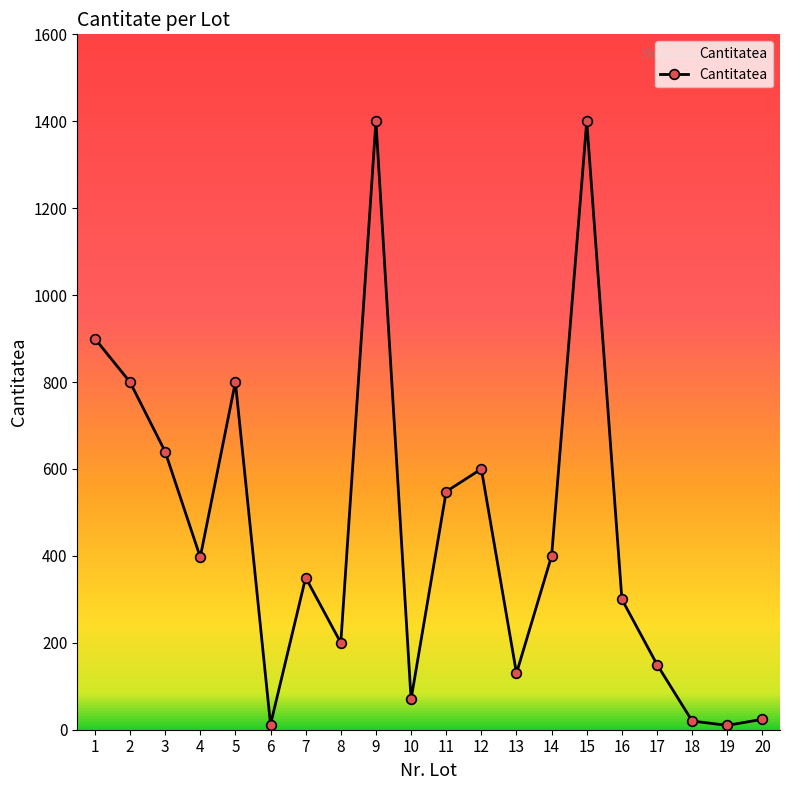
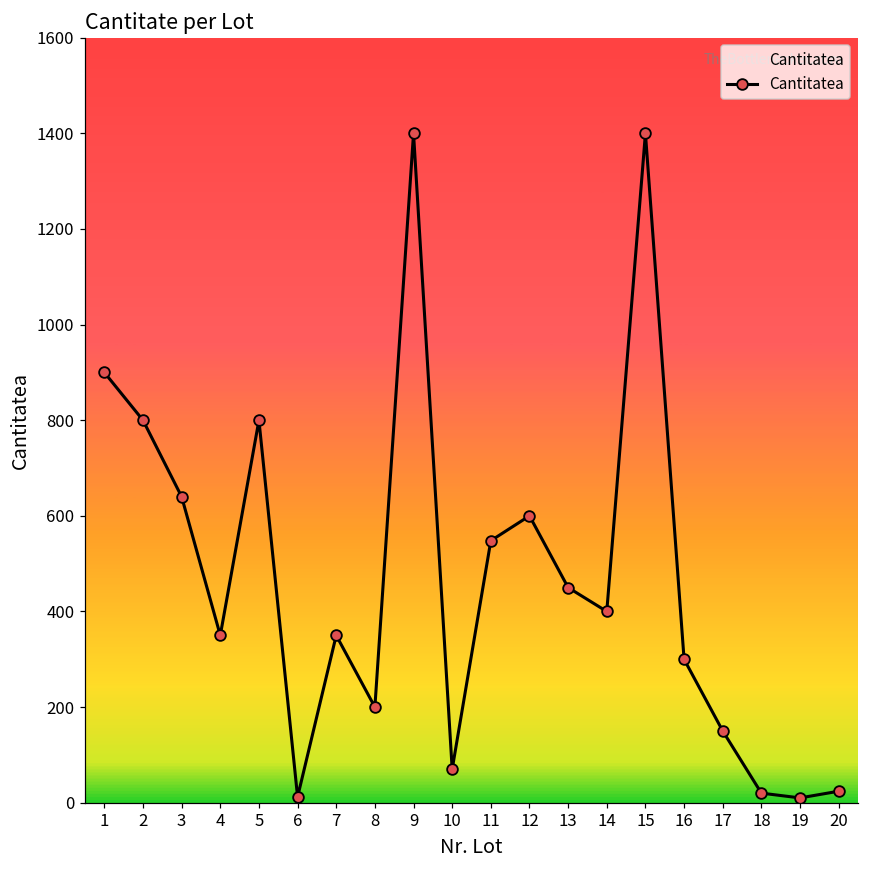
  {
    "1": 900,
    "2": 800,
    "3": 640,
-   "4": 400,
+   "4": 350,
    "5": 800,
    "6": 10,
    "7": 350,
    "8": 200,
    "9": 1400,
    "10": 70,
    "11": 550,
    "12": 600,
-   "13": 130,
+   "13": 450,
    "14": 400,
    "15": 1400,
    "16": 300,
    "17": 150,
    "18": 20,
    "19": 10,
    "20": 20
  }
